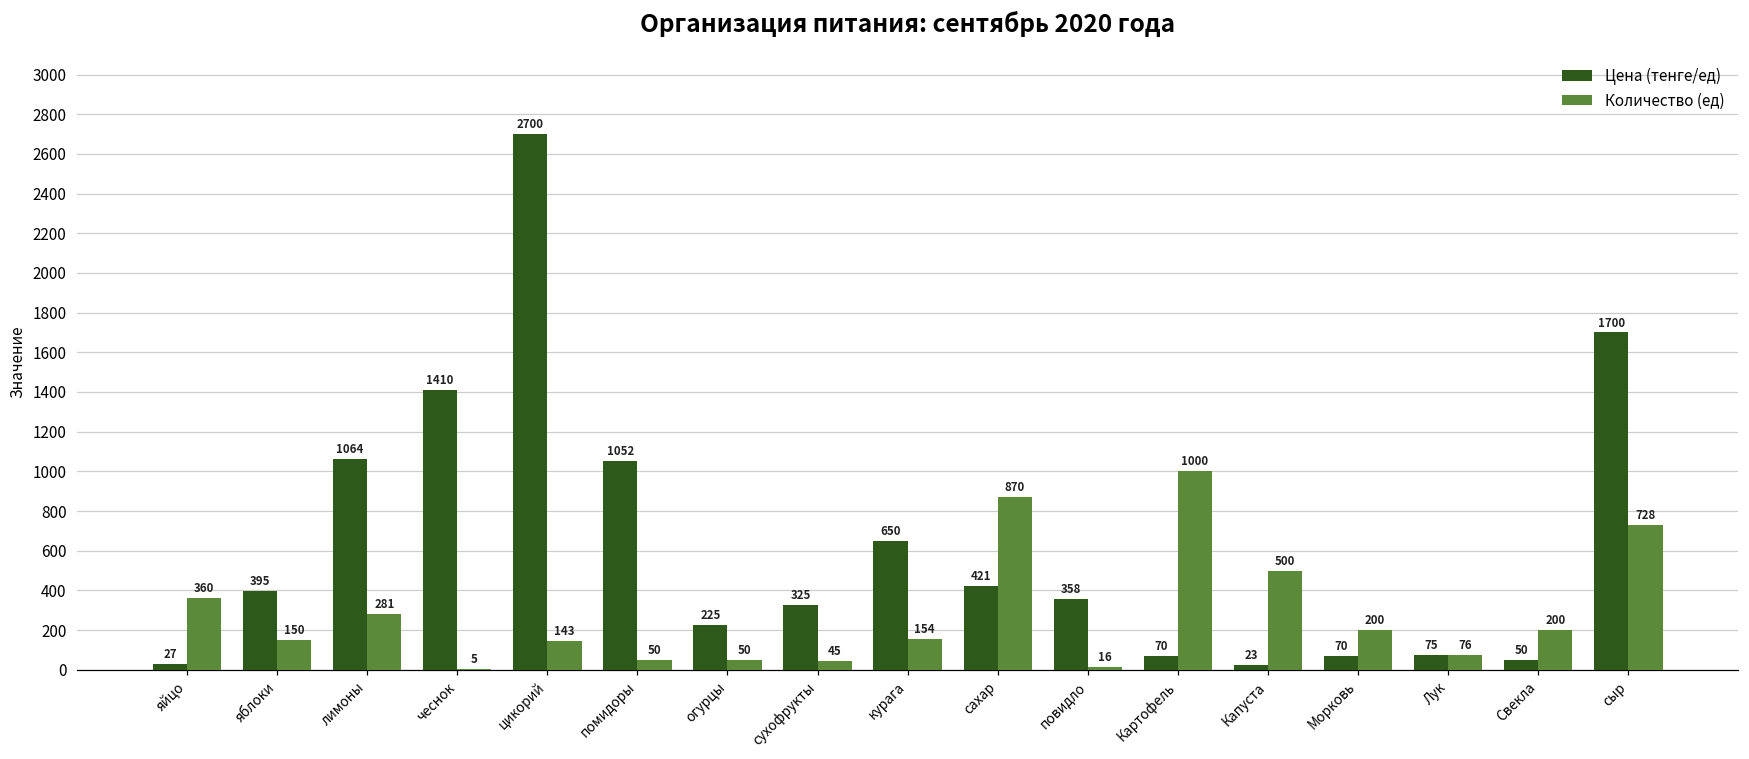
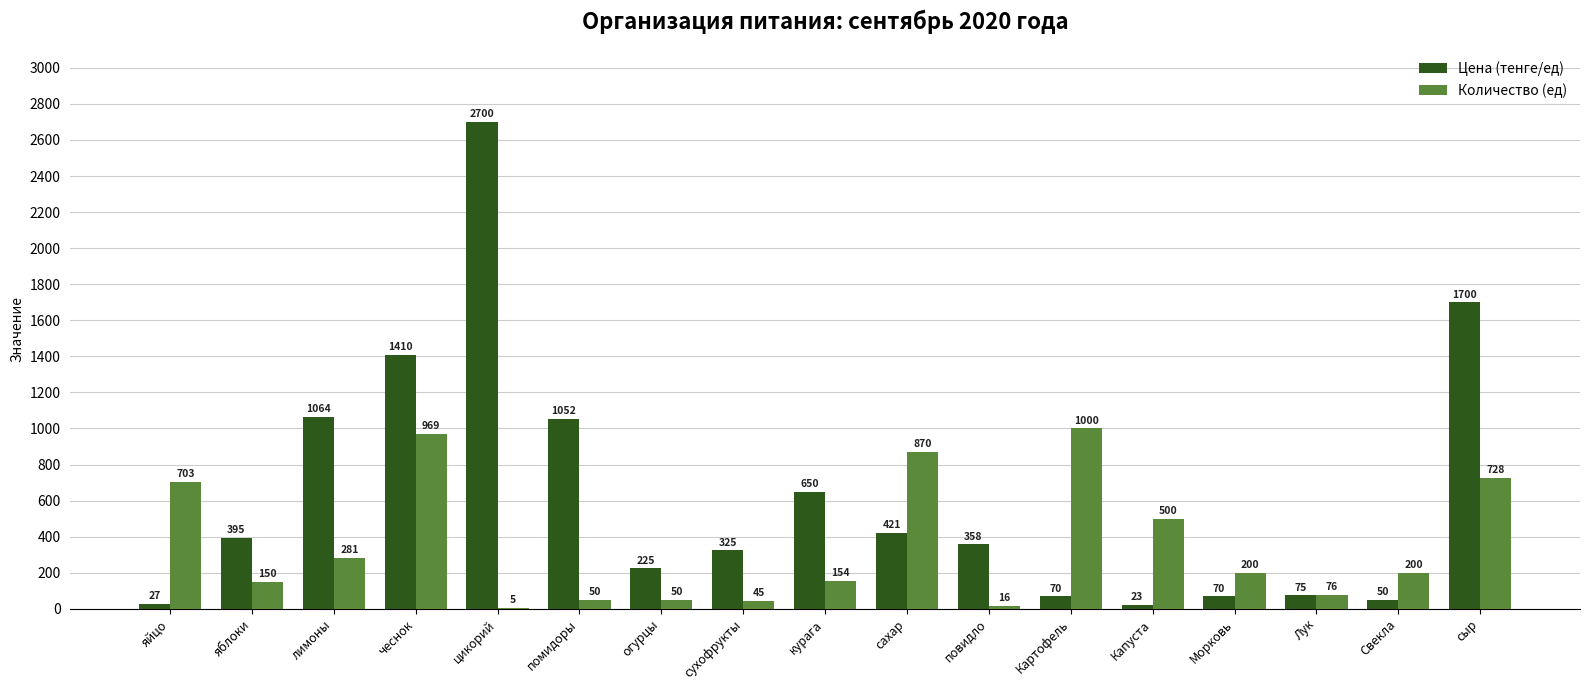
  {
    "Цена (тенге/ед)": {
      "яйцо": 27,
      "яблоки": 395,
      "лимоны": 1064,
      "чеснок": 1410,
      "цикорий": 2700,
      "помидоры": 1052,
      "огурцы": 225,
      "сухофрукты": 325,
      "курага": 650,
      "сахар": 421,
      "повидло": 358,
      "Картофель": 70,
      "Капуста": 23,
      "Морковь": 70,
      "Лук": 75,
      "Свекла": 50,
      "сыр": 1700
    },
    "Количество (ед)": {
-     "яйцо": 360,
+     "яйцо": 703,
      "яблоки": 150,
      "лимоны": 281,
-     "чеснок": 5,
-     "цикорий": 143,
+     "чеснок": 969,
+     "цикорий": 5,
      "помидоры": 50,
      "огурцы": 50,
      "сухофрукты": 45,
      "курага": 154,
      "сахар": 870,
      "повидло": 16,
      "Картофель": 1000,
      "Капуста": 500,
      "Морковь": 200,
      "Лук": 76,
      "Свекла": 200,
      "сыр": 728
    }
  }
